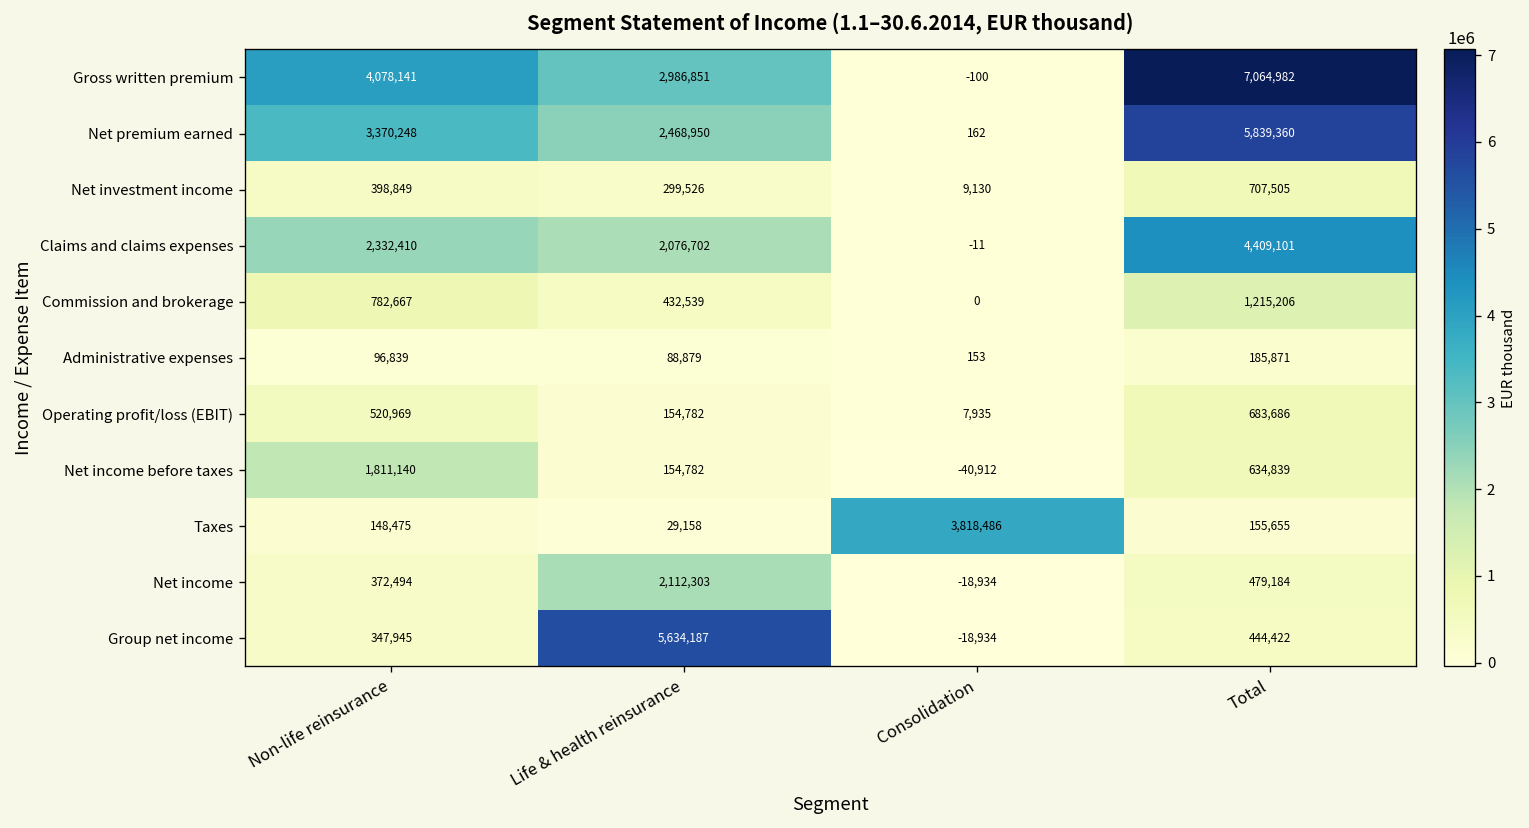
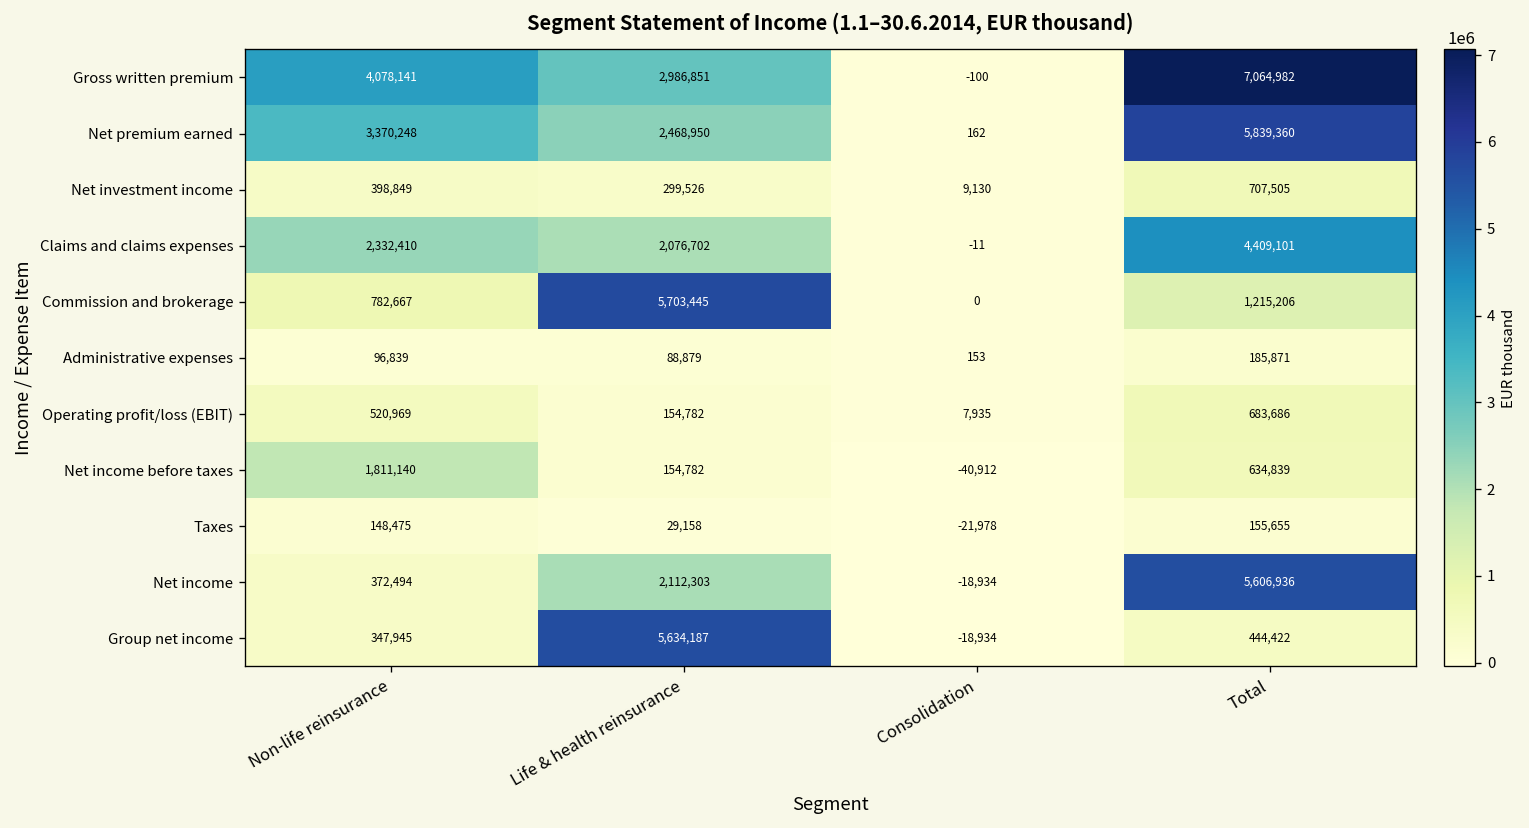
  {
    "Gross written premium": {
      "Non-life reinsurance": "4,078,141",
      "Life & health reinsurance": "2,986,851",
      "Consolidation": "-100",
      "Total": "7,064,982"
    },
    "Net premium earned": {
      "Non-life reinsurance": "3,370,248",
      "Life & health reinsurance": "2,468,950",
      "Consolidation": "162",
      "Total": "5,839,360"
    },
    "Net investment income": {
      "Non-life reinsurance": "398,849",
      "Life & health reinsurance": "299,526",
      "Consolidation": "9,130",
      "Total": "707,505"
    },
    "Claims and claims expenses": {
      "Non-life reinsurance": "2,332,410",
      "Life & health reinsurance": "2,076,702",
      "Consolidation": "-11",
      "Total": "4,409,101"
    },
    "Commission and brokerage": {
      "Non-life reinsurance": "782,667",
-     "Life & health reinsurance": "432,539",
+     "Life & health reinsurance": "5,703,445",
      "Consolidation": "0",
      "Total": "1,215,206"
    },
    "Administrative expenses": {
      "Non-life reinsurance": "96,839",
      "Life & health reinsurance": "88,879",
      "Consolidation": "153",
      "Total": "185,871"
    },
    "Operating profit/loss (EBIT)": {
      "Non-life reinsurance": "520,969",
      "Life & health reinsurance": "154,782",
      "Consolidation": "7,935",
      "Total": "683,686"
    },
    "Net income before taxes": {
      "Non-life reinsurance": "1,811,140",
      "Life & health reinsurance": "154,782",
      "Consolidation": "-40,912",
      "Total": "634,839"
    },
    "Taxes": {
      "Non-life reinsurance": "148,475",
      "Life & health reinsurance": "29,158",
-     "Consolidation": "3,818,486",
+     "Consolidation": "-21,978",
      "Total": "155,655"
    },
    "Net income": {
      "Non-life reinsurance": "372,494",
      "Life & health reinsurance": "2,112,303",
      "Consolidation": "-18,934",
-     "Total": "479,184"
+     "Total": "5,606,936"
    },
    "Group net income": {
      "Non-life reinsurance": "347,945",
      "Life & health reinsurance": "5,634,187",
      "Consolidation": "-18,934",
      "Total": "444,422"
    }
  }
